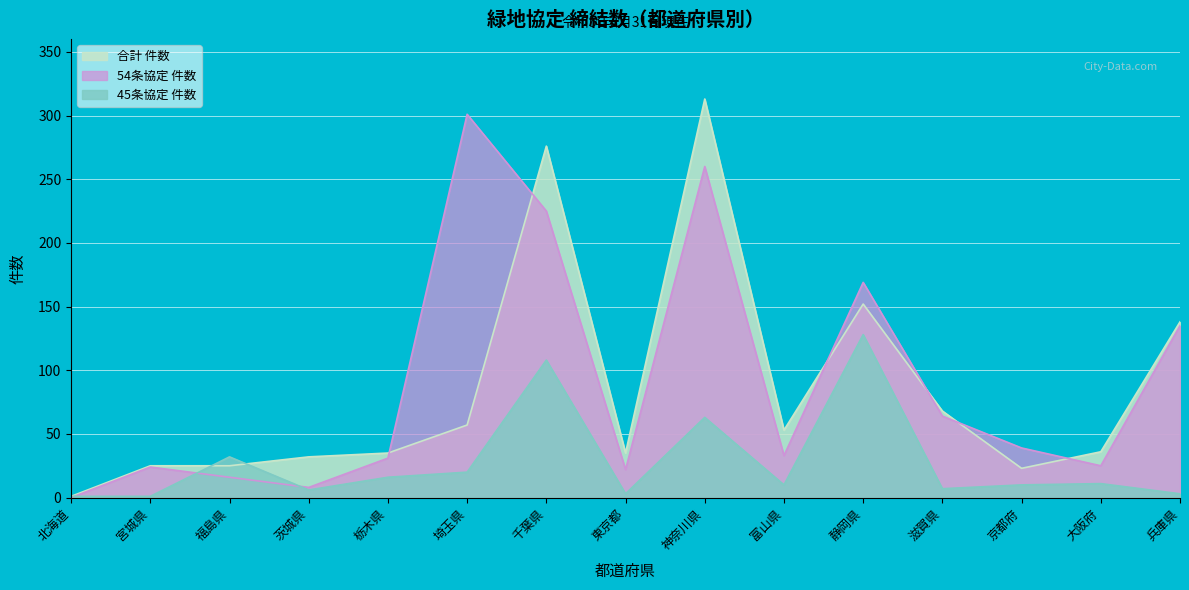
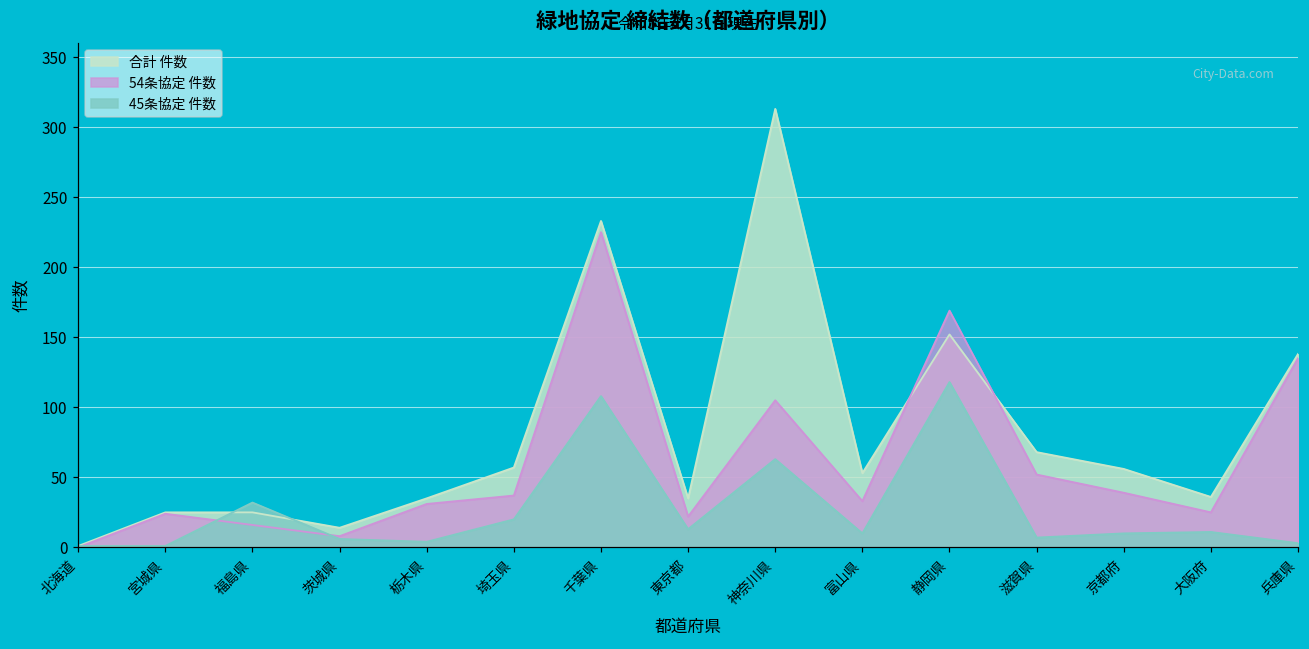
  {
    "合計 件数": {
      "福島県": 25,
-     "茨城県": 32,
+     "茨城県": 14,
      "栃木県": 35,
      "埼玉県": 57,
-     "千葉県": 276,
+     "千葉県": 233,
      "東京都": 35,
      "神奈川県": 313,
      "富山県": 53,
      "静岡県": 152,
      "滋賀県": 68,
-     "京都府": 23,
+     "京都府": 56,
      "大阪府": 36,
      "兵庫県": 138
    },
    "54条協定 件数": {
      "福島県": 16,
      "茨城県": 8,
      "栃木県": 31,
-     "埼玉県": 301,
+     "埼玉県": 37,
      "千葉県": 225,
      "東京都": 22,
-     "神奈川県": 260,
+     "神奈川県": 105,
      "富山県": 33,
      "静岡県": 169,
-     "滋賀県": 64,
+     "滋賀県": 52,
      "京都府": 39,
      "大阪府": 25,
      "兵庫県": 135
    },
    "45条協定 件数": {
      "宮城県": 1,
      "福島県": 32,
      "茨城県": 6,
-     "栃木県": 16,
+     "栃木県": 4,
      "埼玉県": 20,
      "千葉県": 108,
-     "東京都": 3,
+     "東京都": 13,
      "神奈川県": 63,
      "富山県": 10,
-     "静岡県": 128,
+     "静岡県": 118,
      "滋賀県": 7,
      "京都府": 10,
      "大阪府": 11,
      "兵庫県": 3
    }
  }
